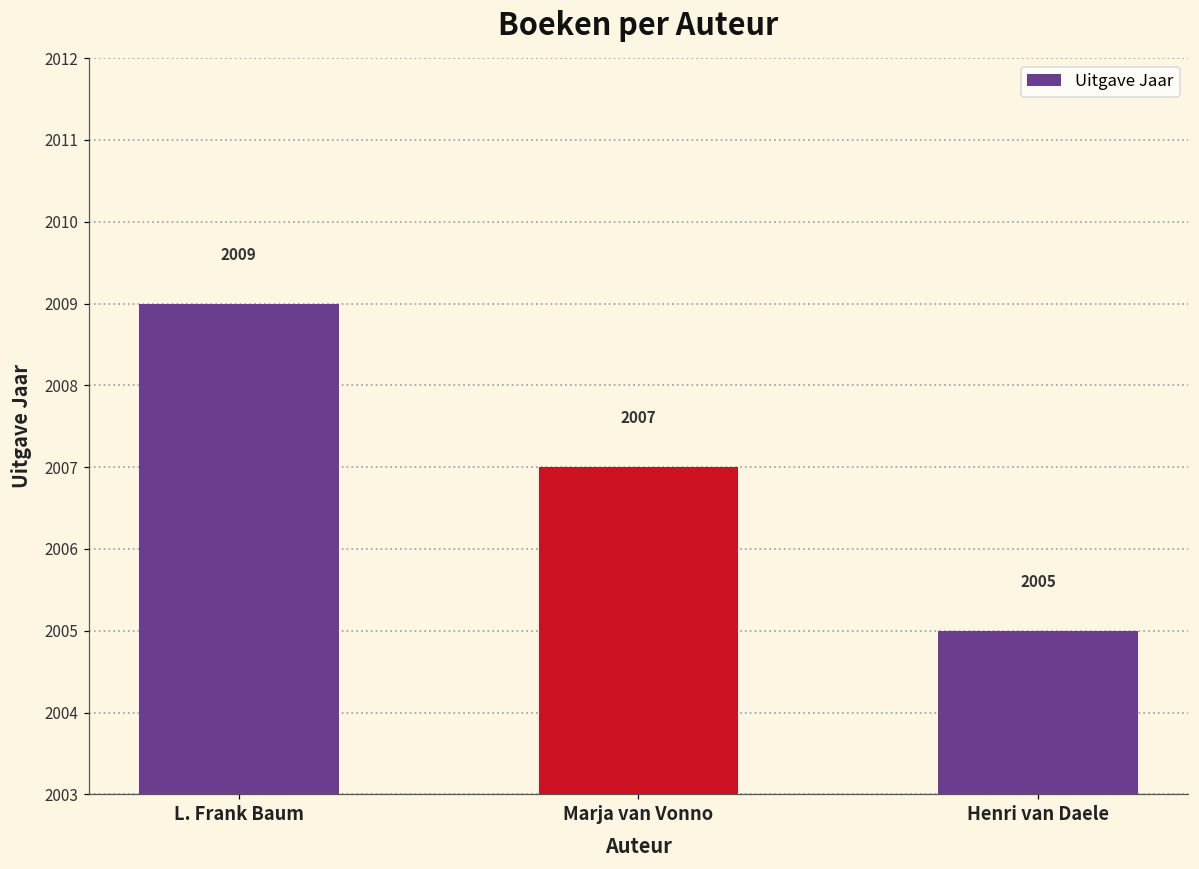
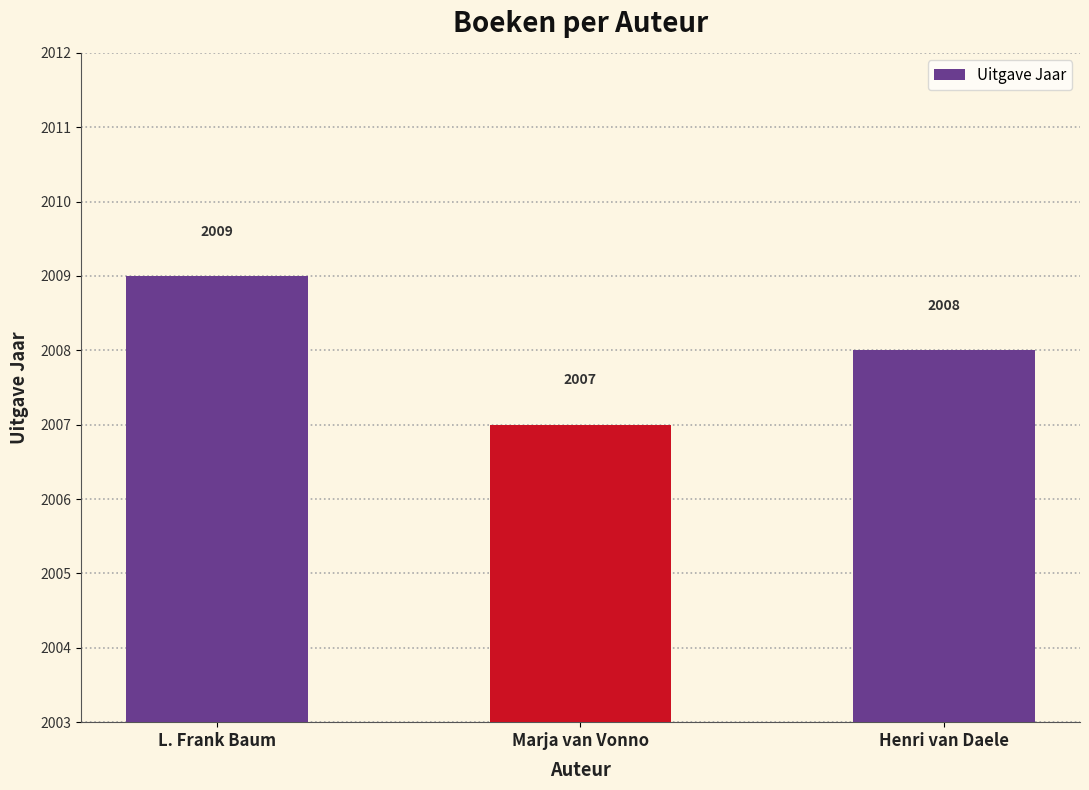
  {
-   "Henri van Daele": 2005
+   "Henri van Daele": 2008
  }
